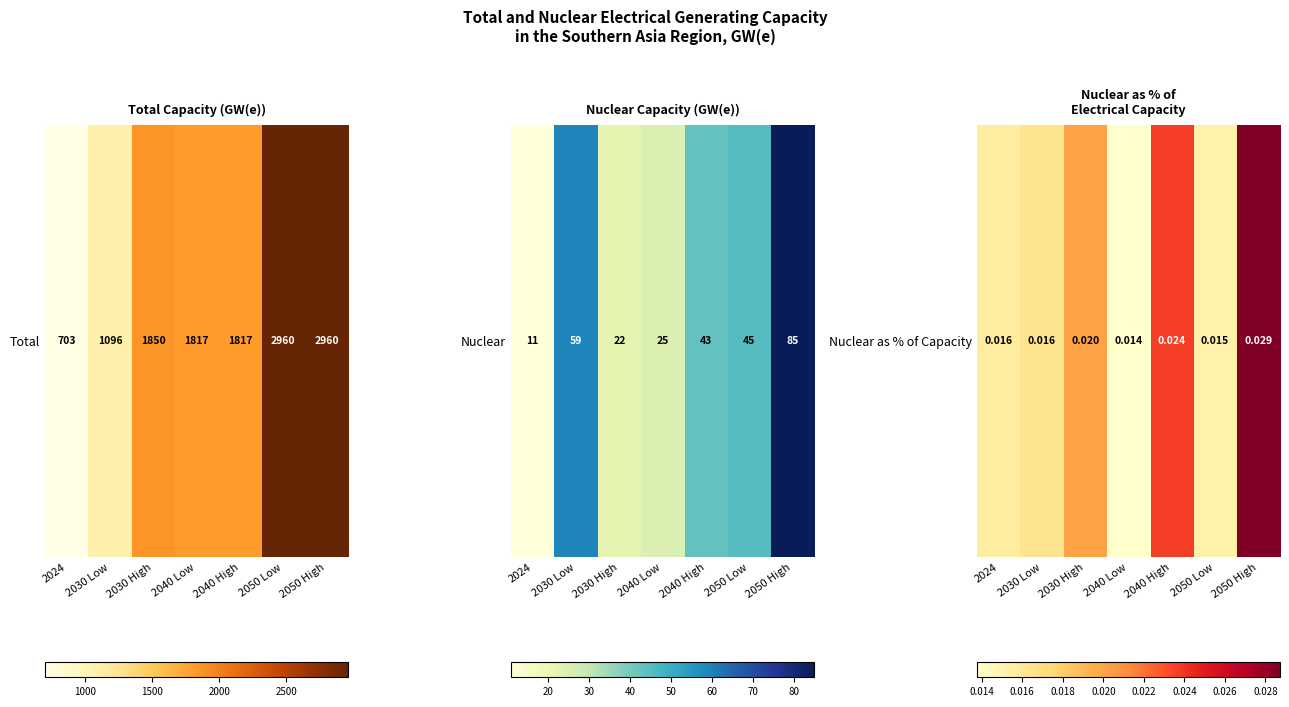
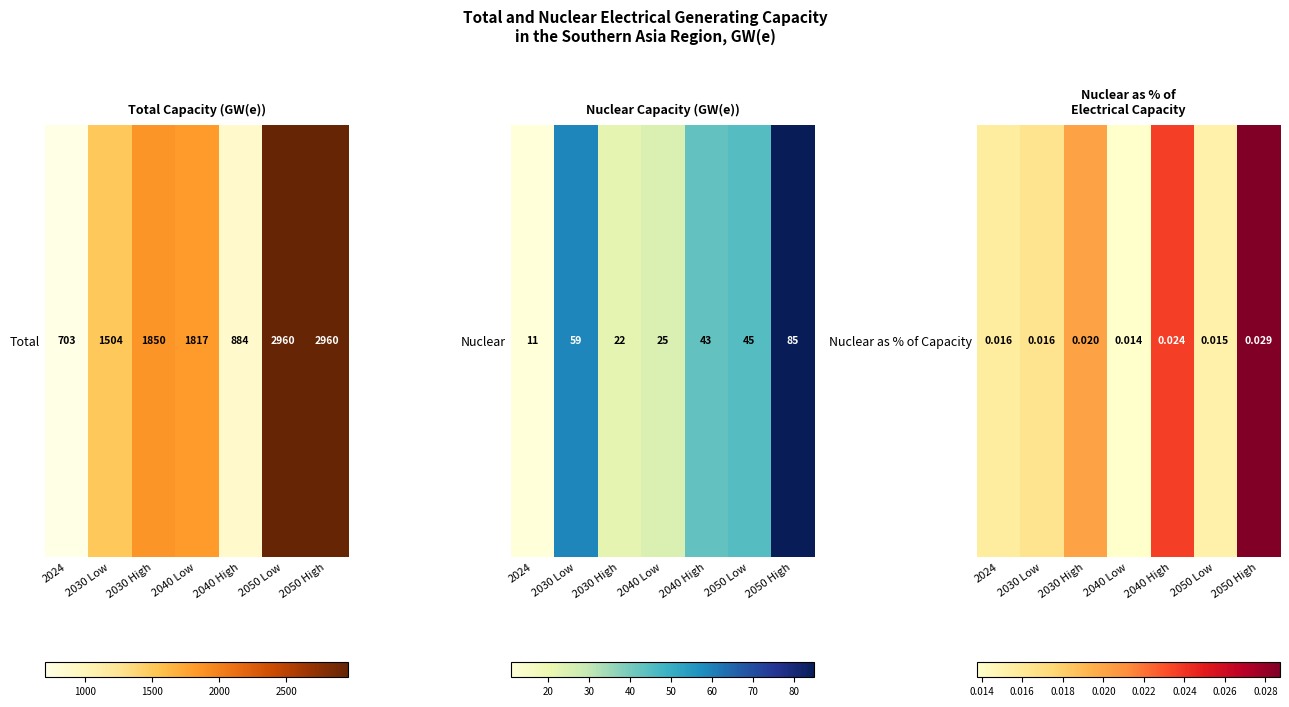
  {
    "Total Capacity (GW(e))": {
      "Total": {
        "2024": 703,
-       "2030 Low": 1096,
+       "2030 Low": 1504,
        "2030 High": 1850,
        "2040 Low": 1817,
-       "2040 High": 1817,
+       "2040 High": 884,
        "2050 Low": 2960,
        "2050 High": 2960
      }
    },
    "Nuclear Capacity (GW(e))": {
      "Nuclear": {
        "2024": 11,
        "2030 Low": 59,
        "2030 High": 22,
        "2040 Low": 25,
        "2040 High": 43,
        "2050 Low": 45,
        "2050 High": 85
      }
    },
    "Nuclear as % of Electrical Capacity": {
      "Nuclear as % of Capacity": {
        "2024": 0.016,
        "2030 Low": 0.016,
        "2030 High": 0.020,
        "2040 Low": 0.014,
        "2040 High": 0.024,
        "2050 Low": 0.015,
        "2050 High": 0.029
      }
    }
  }
